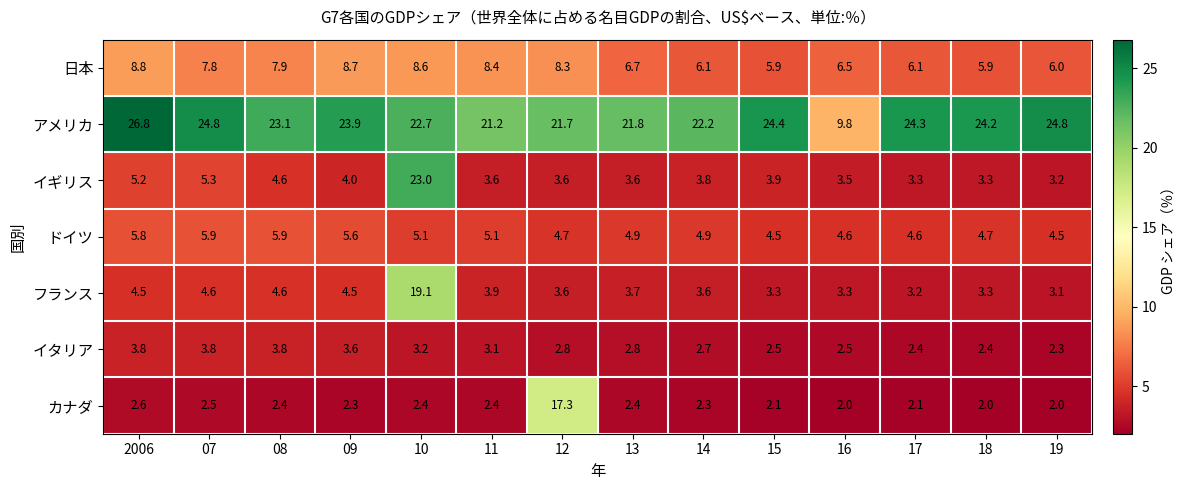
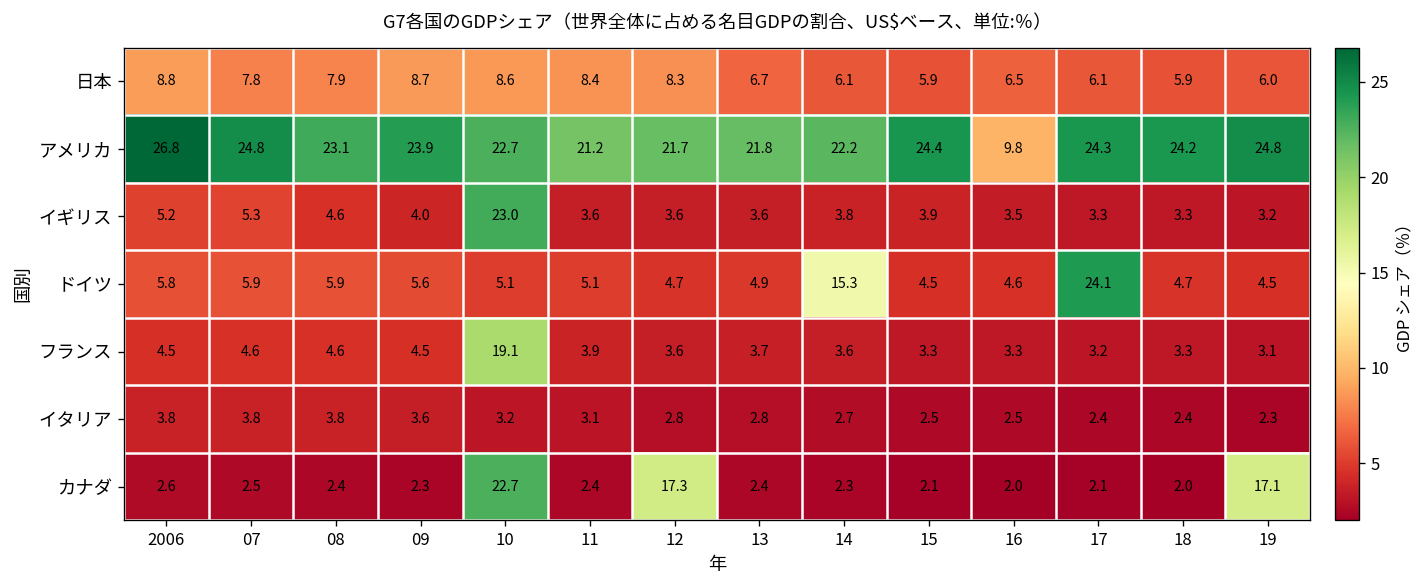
  {
    "日本": {
      "2006": 8.8,
      "07": 7.8,
      "08": 7.9,
      "09": 8.7,
      "10": 8.6,
      "11": 8.4,
      "12": 8.3,
      "13": 6.7,
      "14": 6.1,
      "15": 5.9,
      "16": 6.5,
      "17": 6.1,
      "18": 5.9,
      "19": 6.0
    },
    "アメリカ": {
      "2006": 26.8,
      "07": 24.8,
      "08": 23.1,
      "09": 23.9,
      "10": 22.7,
      "11": 21.2,
      "12": 21.7,
      "13": 21.8,
      "14": 22.2,
      "15": 24.4,
      "16": 9.8,
      "17": 24.3,
      "18": 24.2,
      "19": 24.8
    },
    "イギリス": {
      "2006": 5.2,
      "07": 5.3,
      "08": 4.6,
      "09": 4.0,
      "10": 23.0,
      "11": 3.6,
      "12": 3.6,
      "13": 3.6,
      "14": 3.8,
      "15": 3.9,
      "16": 3.5,
      "17": 3.3,
      "18": 3.3,
      "19": 3.2
    },
    "ドイツ": {
      "2006": 5.8,
      "07": 5.9,
      "08": 5.9,
      "09": 5.6,
      "10": 5.1,
      "11": 5.1,
      "12": 4.7,
      "13": 4.9,
-     "14": 4.9,
+     "14": 15.3,
      "15": 4.5,
      "16": 4.6,
-     "17": 4.6,
+     "17": 24.1,
      "18": 4.7,
      "19": 4.5
    },
    "フランス": {
      "2006": 4.5,
      "07": 4.6,
      "08": 4.6,
      "09": 4.5,
      "10": 19.1,
      "11": 3.9,
      "12": 3.6,
      "13": 3.7,
      "14": 3.6,
      "15": 3.3,
      "16": 3.3,
      "17": 3.2,
      "18": 3.3,
      "19": 3.1
    },
    "イタリア": {
      "2006": 3.8,
      "07": 3.8,
      "08": 3.8,
      "09": 3.6,
      "10": 3.2,
      "11": 3.1,
      "12": 2.8,
      "13": 2.8,
      "14": 2.7,
      "15": 2.5,
      "16": 2.5,
      "17": 2.4,
      "18": 2.4,
      "19": 2.3
    },
    "カナダ": {
      "2006": 2.6,
      "07": 2.5,
      "08": 2.4,
      "09": 2.3,
-     "10": 2.4,
+     "10": 22.7,
      "11": 2.4,
      "12": 17.3,
      "13": 2.4,
      "14": 2.3,
      "15": 2.1,
      "16": 2.0,
      "17": 2.1,
      "18": 2.0,
-     "19": 2.0
+     "19": 17.1
    }
  }
